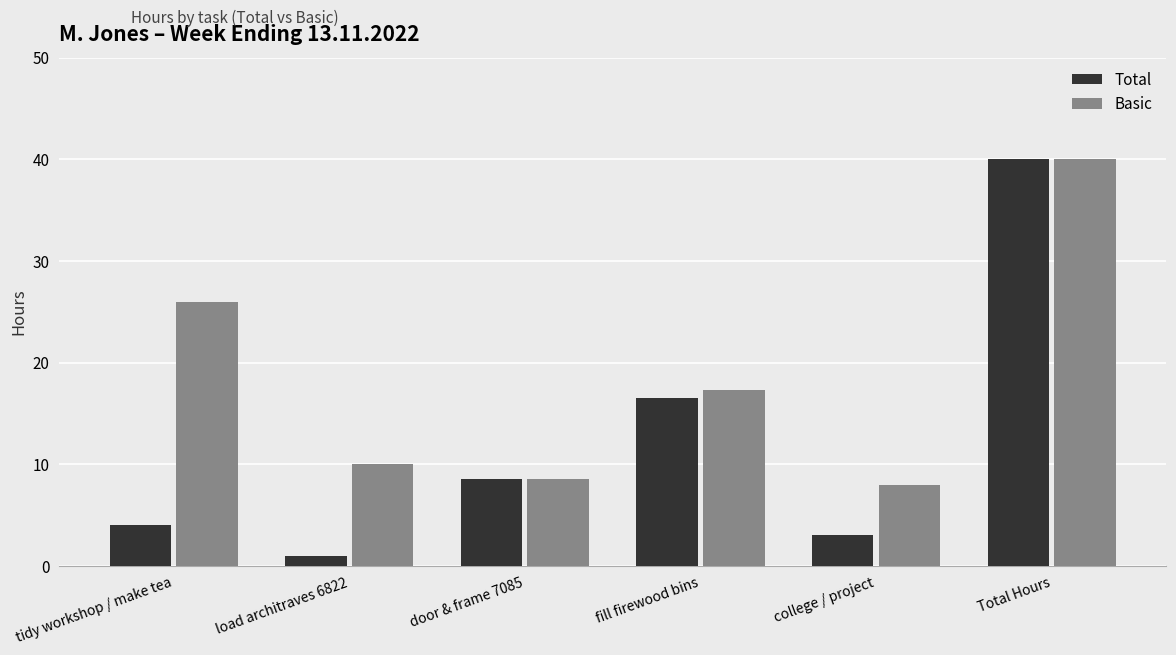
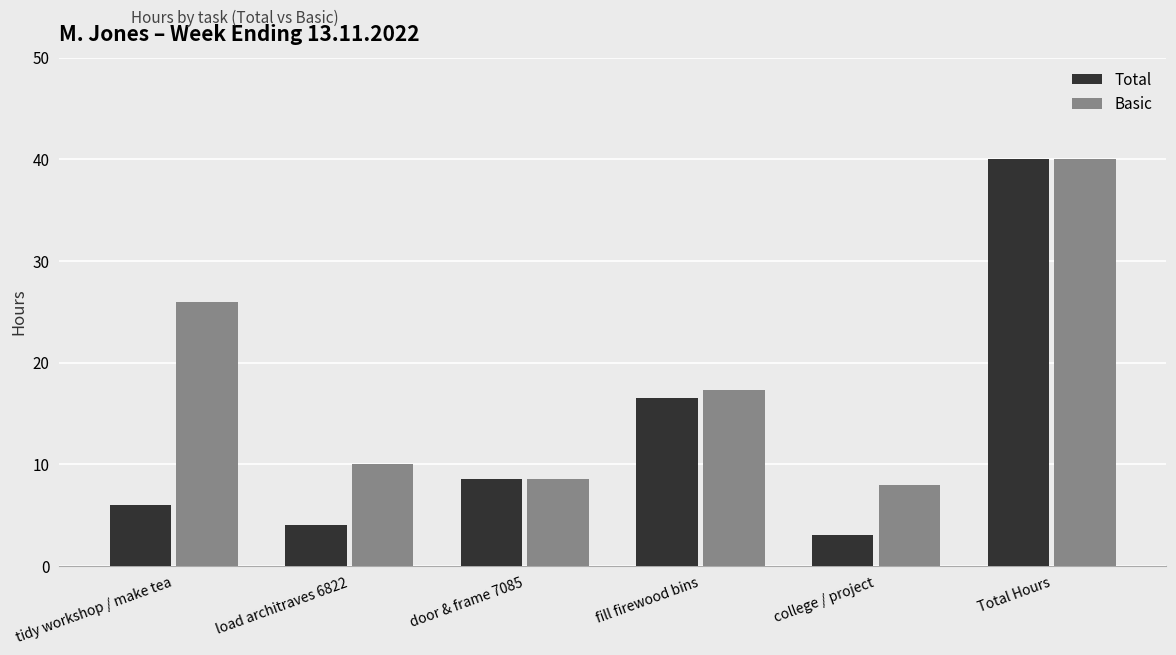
  {
    "Total": {
-     "tidy workshop / make tea": 4,
-     "load architraves 6822": 1,
+     "tidy workshop / make tea": 6,
+     "load architraves 6822": 4,
      "door & frame 7085": 8.5,
      "fill firewood bins": 16.5,
      "college / project": 3,
      "Total Hours": 40
    },
    "Basic": {
      "tidy workshop / make tea": 26,
      "load architraves 6822": 10,
      "door & frame 7085": 8.5,
      "fill firewood bins": 17.3,
      "college / project": 8,
      "Total Hours": 40
    }
  }
